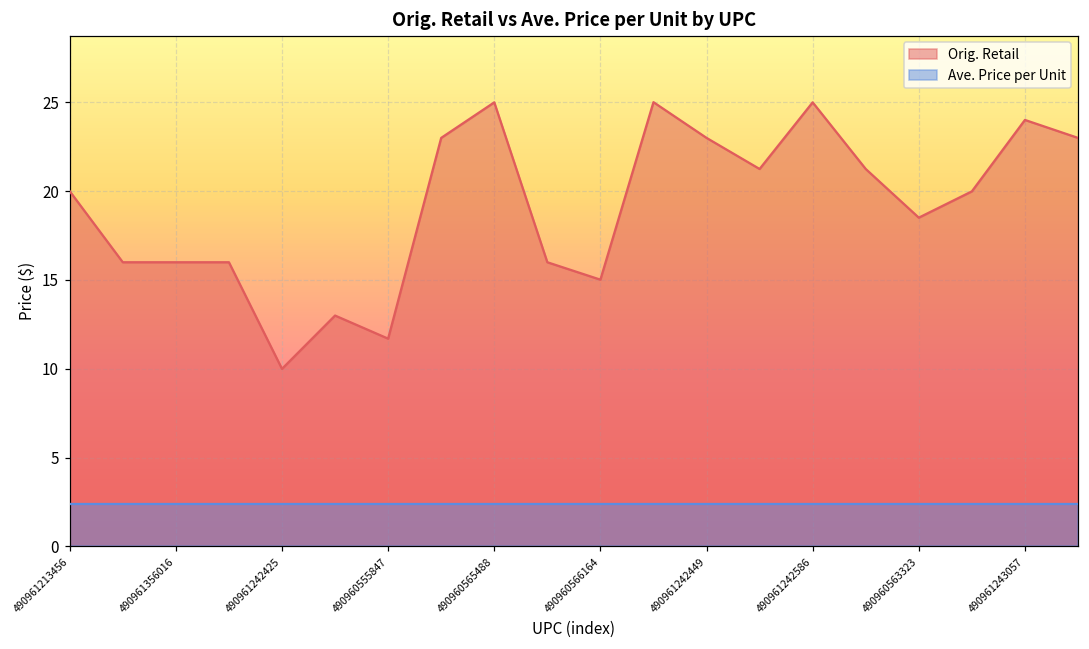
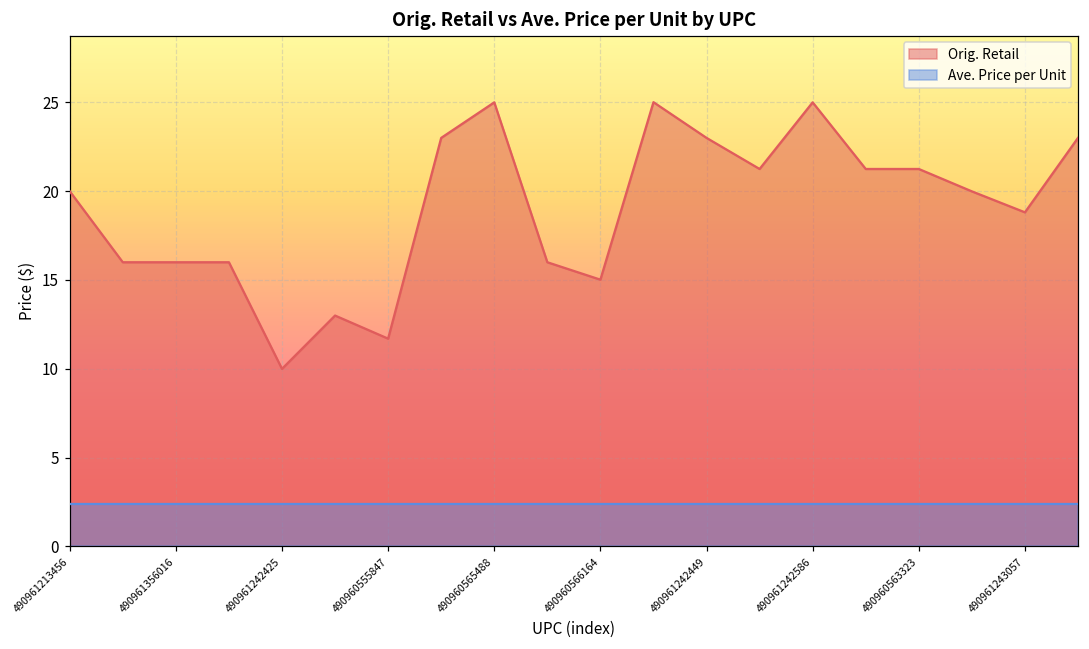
  {
    "Orig. Retail": {
      "490961213456": 20.0,
      "490961242425": 10.0,
      "490960555847": 11.7,
      "490960565488": 25.0,
      "490960566164": 15.0,
      "490961242586": 25.0,
-     "490960563323": 18.5,
-     "490961243057": 24.0
+     "490960563323": 21.2,
+     "490961243057": 18.8
    },
    "Ave. Price per Unit": {
      "490961213456": 2.4,
      "490961242425": 2.4,
      "490960555847": 2.4,
      "490960565488": 2.4,
      "490960566164": 2.4,
      "490961242586": 2.4,
      "490960563323": 2.4,
      "490961243057": 2.4
    }
  }
